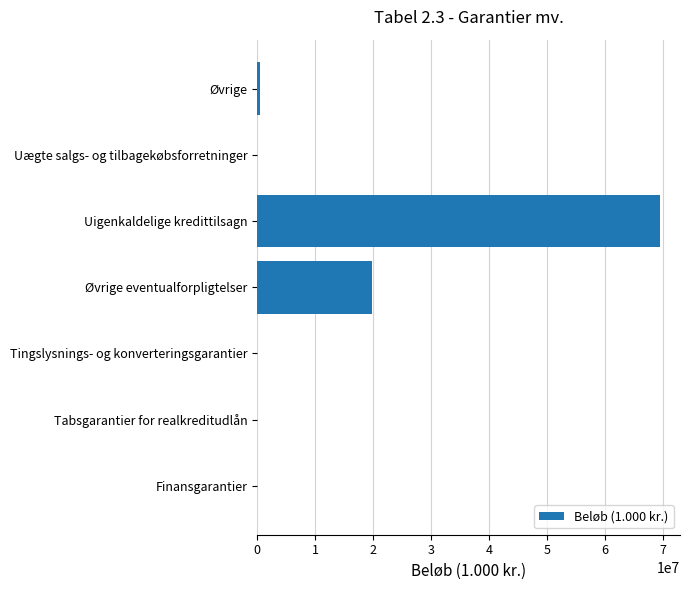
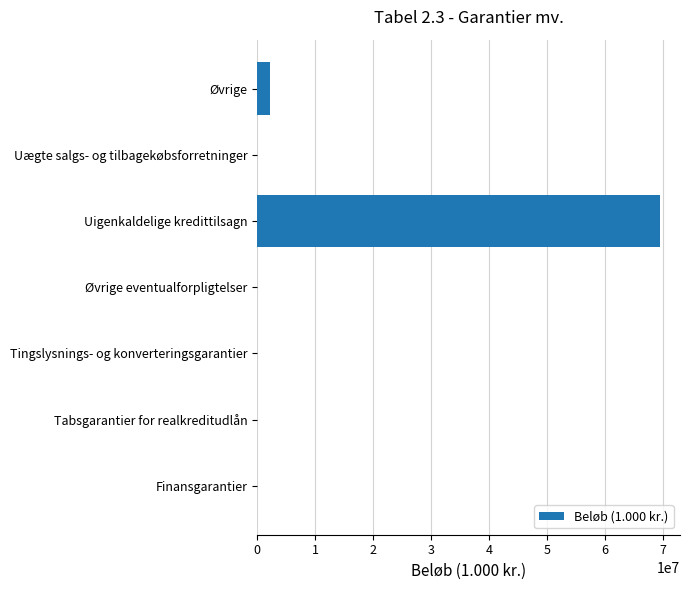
  {
-   "Øvrige": 0,
+   "Øvrige": 2000000,
    "Uægte salgs- og tilbagekøbsforretninger": 0,
    "Uigenkaldelige kredittilsagn": 69000000,
-   "Øvrige eventualforpligtelser": 20000000,
+   "Øvrige eventualforpligtelser": 0,
    "Tingslysnings- og konverteringsgarantier": 0,
    "Tabsgarantier for realkreditudlån": 0
  }
